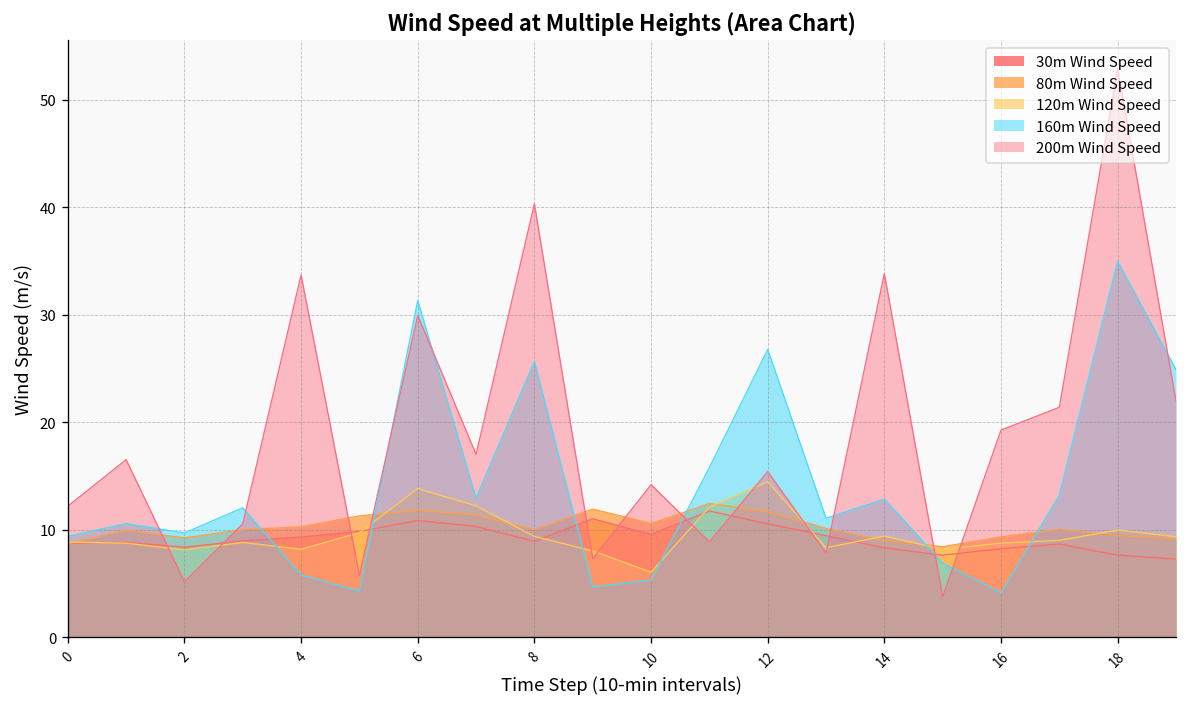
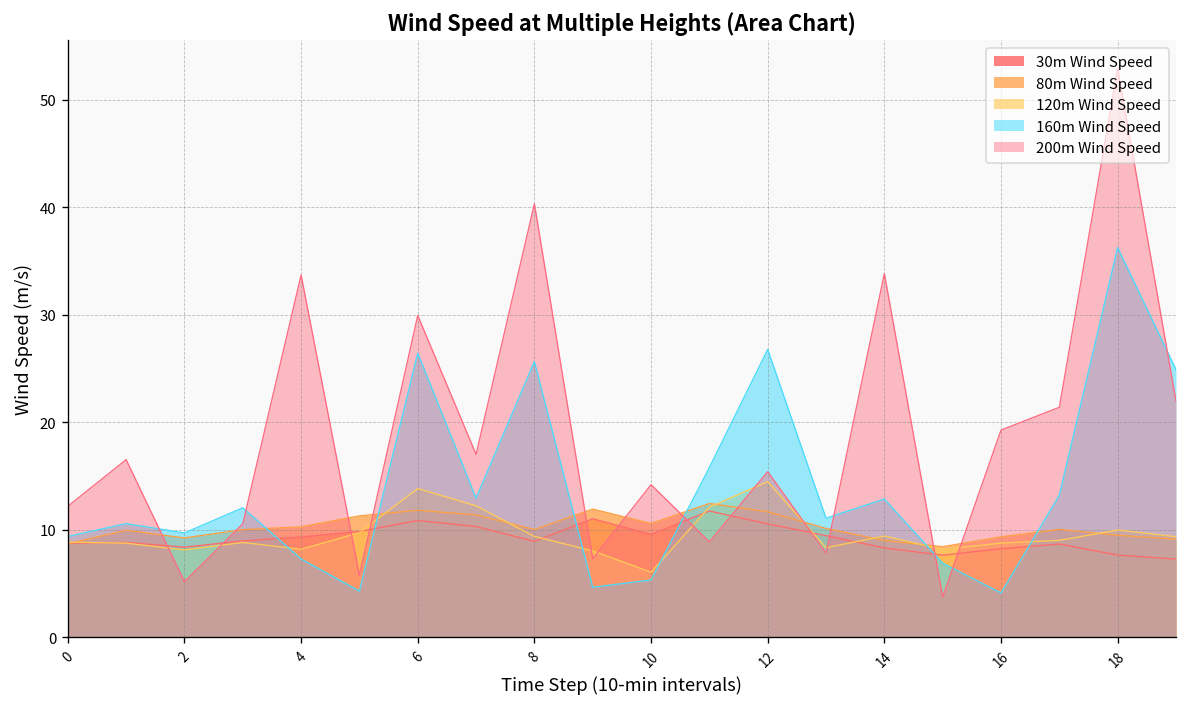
  {
    "160m Wind Speed": {
      "0": 9,
      "2": 10,
-     "4": 6,
-     "6": 31,
+     "4": 7,
+     "6": 26,
      "8": 26,
      "10": 5,
      "12": 27,
      "14": 13,
      "16": 4,
-     "18": 35
+     "18": 36
    }
  }
